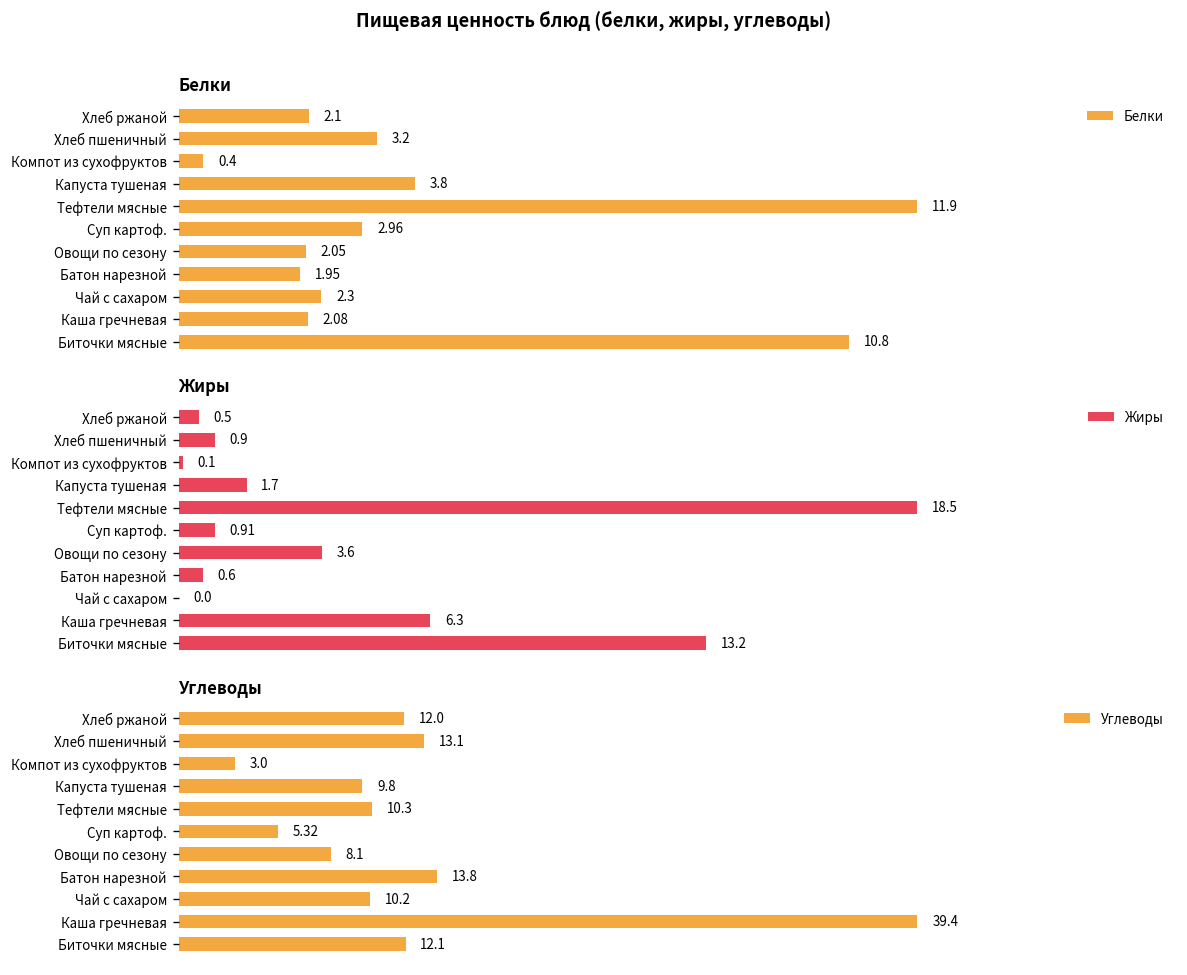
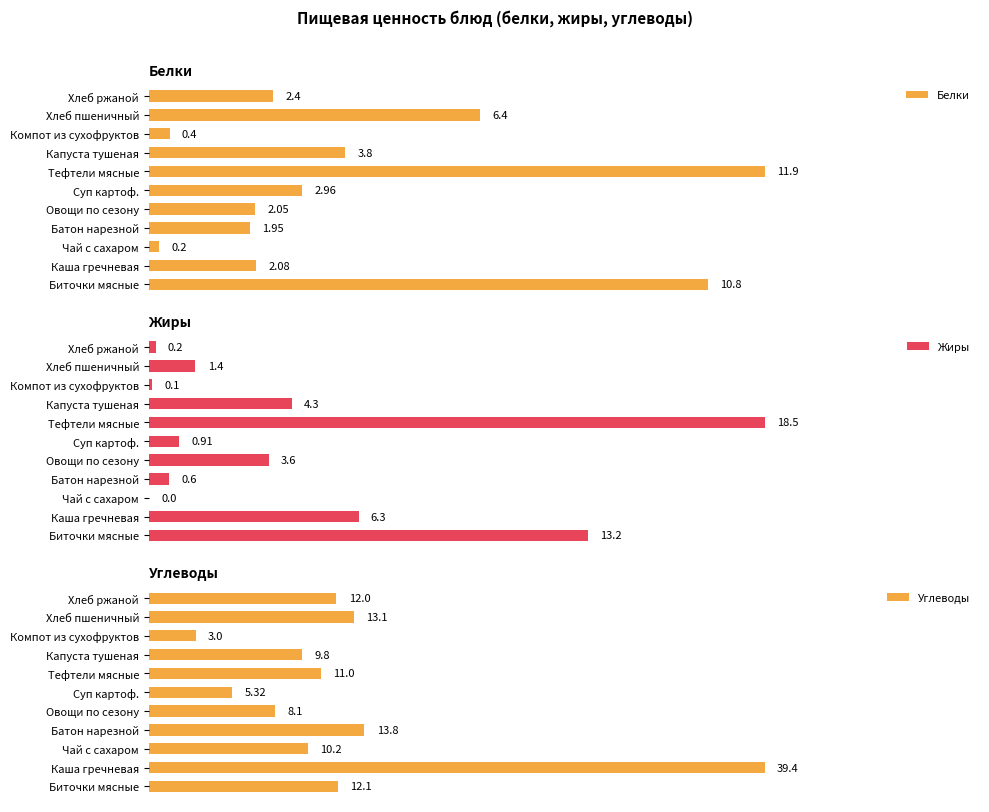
  {
    "Белки": {
-     "Хлеб ржаной": 2.1,
-     "Хлеб пшеничный": 3.2,
+     "Хлеб ржаной": 2.4,
+     "Хлеб пшеничный": 6.4,
      "Компот из сухофруктов": 0.4,
      "Капуста тушеная": 3.8,
      "Тефтели мясные": 11.9,
      "Суп картоф.": 2.96,
      "Овощи по сезону": 2.05,
      "Батон нарезной": 1.95,
-     "Чай с сахаром": 2.3,
+     "Чай с сахаром": 0.2,
      "Каша гречневая": 2.08,
      "Биточки мясные": 10.8
    },
    "Жиры": {
-     "Хлеб ржаной": 0.5,
-     "Хлеб пшеничный": 0.9,
+     "Хлеб ржаной": 0.2,
+     "Хлеб пшеничный": 1.4,
      "Компот из сухофруктов": 0.1,
-     "Капуста тушеная": 1.7,
+     "Капуста тушеная": 4.3,
      "Тефтели мясные": 18.5,
      "Суп картоф.": 0.91,
      "Овощи по сезону": 3.6,
      "Батон нарезной": 0.6,
      "Чай с сахаром": 0.0,
      "Каша гречневая": 6.3,
      "Биточки мясные": 13.2
    },
    "Углеводы": {
      "Хлеб ржаной": 12.0,
      "Хлеб пшеничный": 13.1,
      "Компот из сухофруктов": 3.0,
      "Капуста тушеная": 9.8,
-     "Тефтели мясные": 10.3,
+     "Тефтели мясные": 11.0,
      "Суп картоф.": 5.32,
      "Овощи по сезону": 8.1,
      "Батон нарезной": 13.8,
      "Чай с сахаром": 10.2,
      "Каша гречневая": 39.4,
      "Биточки мясные": 12.1
    }
  }
